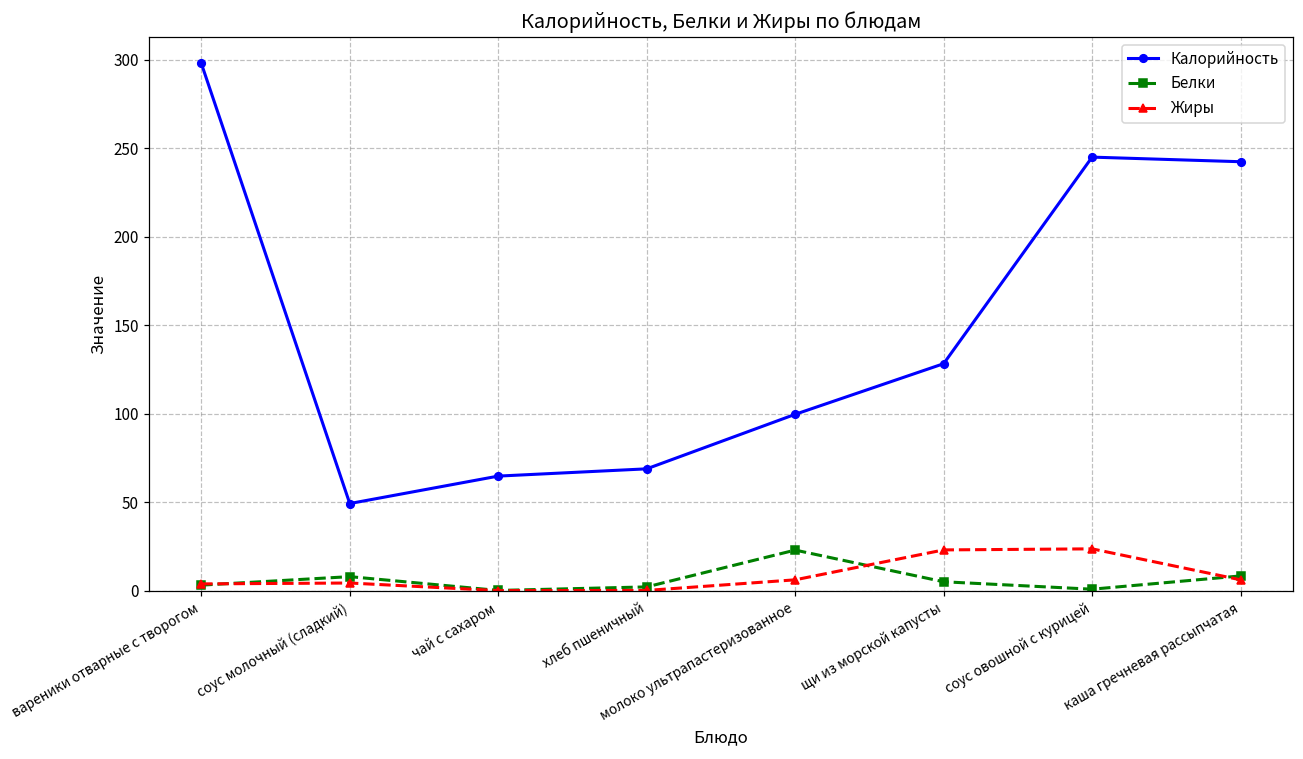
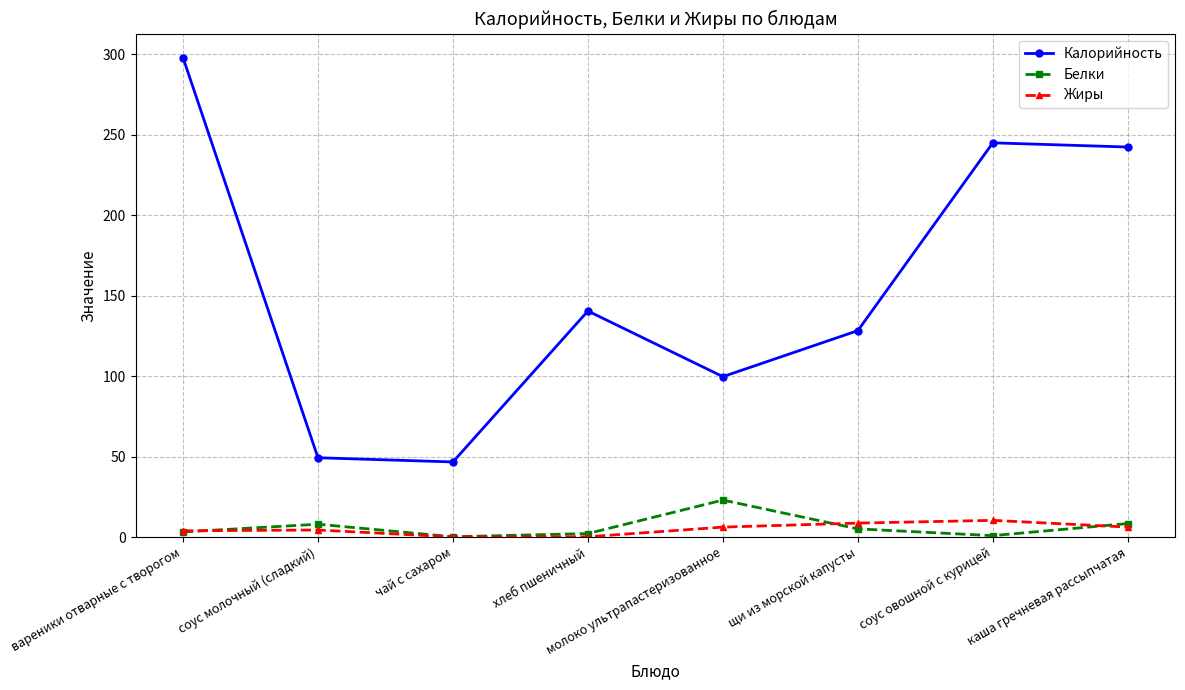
  {
    "Калорийность": {
      "вареники отварные с творогом": 298,
      "соус молочный (сладкий)": 49,
-     "чай с сахаром": 65,
-     "хлеб пшеничный": 69,
+     "чай с сахаром": 47,
+     "хлеб пшеничный": 141,
      "молоко ультрапастеризованное": 100,
      "щи из морской капусты": 128,
      "соус овошной с курицей": 245,
      "каша гречневая рассыпчатая": 242
    },
    "Белки": {
      "соус молочный (сладкий)": 8,
      "хлеб пшеничный": 2,
      "молоко ультрапастеризованное": 23,
      "щи из морской капусты": 5,
      "соус овошной с курицей": 1,
      "каша гречневая рассыпчатая": 8
    },
    "Жиры": {
      "соус молочный (сладкий)": 4,
      "хлеб пшеничный": 0,
      "молоко ультрапастеризованное": 6,
-     "щи из морской капусты": 23,
-     "соус овошной с курицей": 24,
+     "щи из морской капусты": 9,
+     "соус овошной с курицей": 10,
      "каша гречневая рассыпчатая": 6
    }
  }
